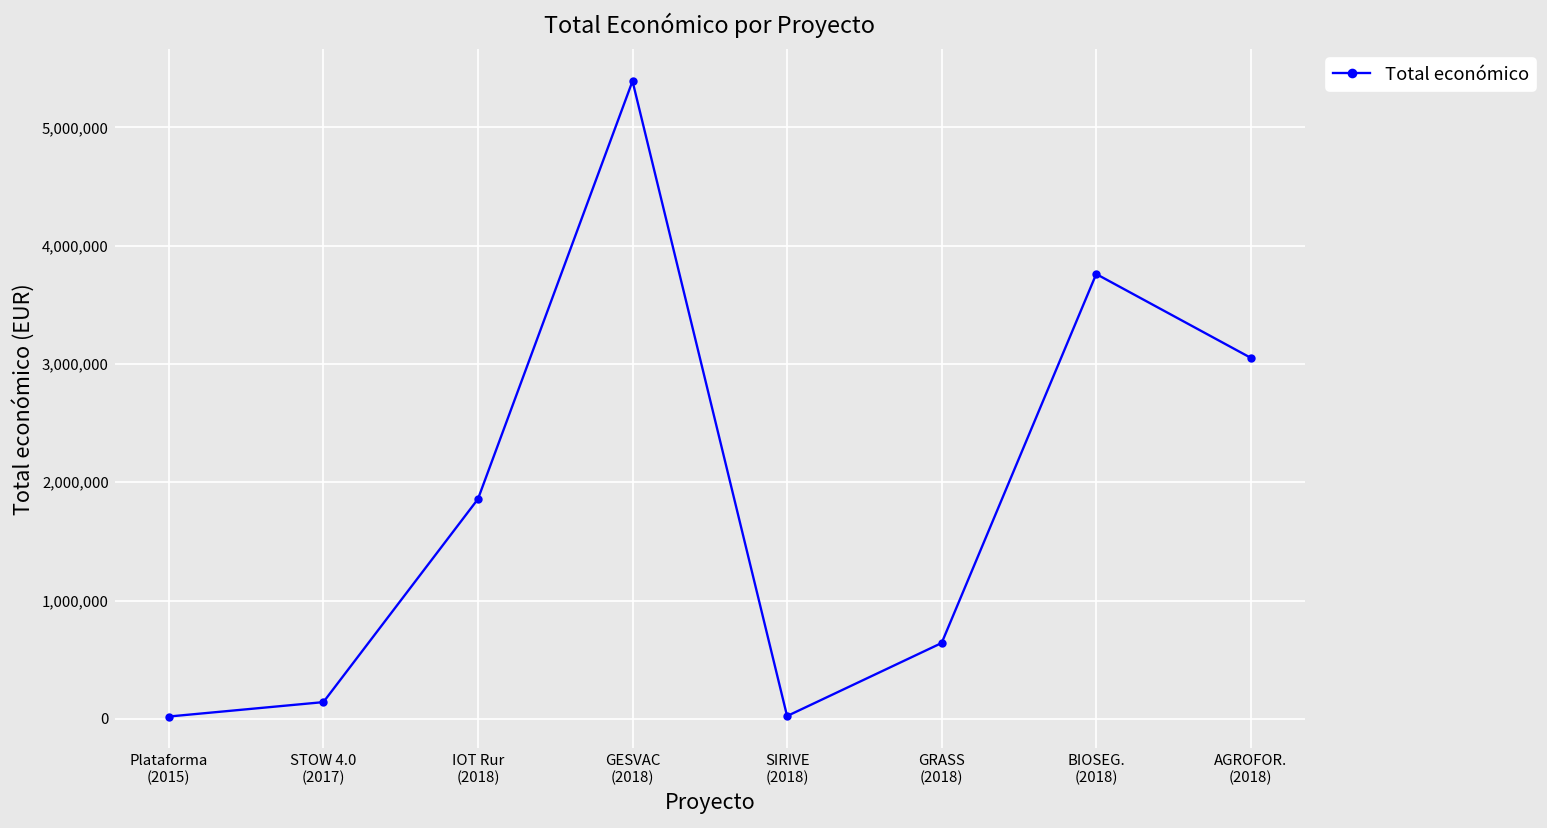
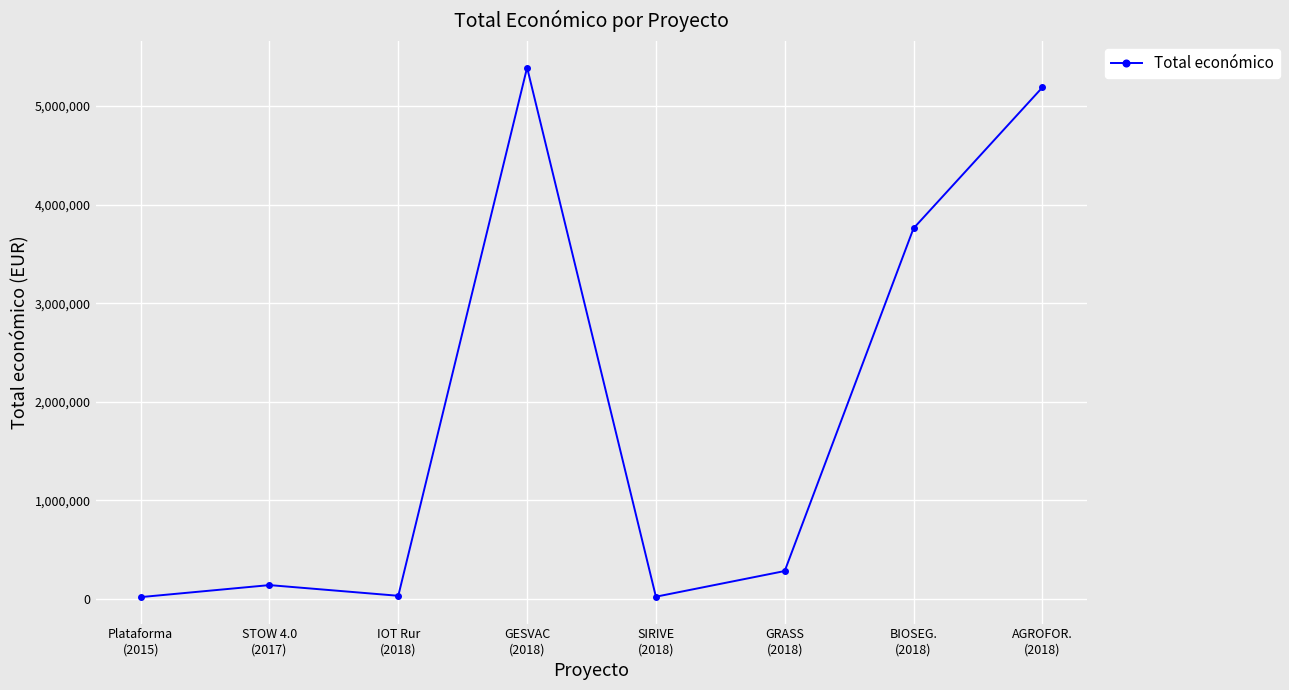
  {
    "Plataforma (2015)": "0",
    "STOW 4.0 (2017)": "100,000",
-   "IOT Rur (2018)": "1,900,000",
+   "IOT Rur (2018)": "0",
    "GESVAC (2018)": "5,400,000",
    "SIRIVE (2018)": "0",
-   "GRASS (2018)": "600,000",
+   "GRASS (2018)": "300,000",
    "BIOSEG. (2018)": "3,800,000",
-   "AGROFOR. (2018)": "3,100,000"
+   "AGROFOR. (2018)": "5,200,000"
  }
